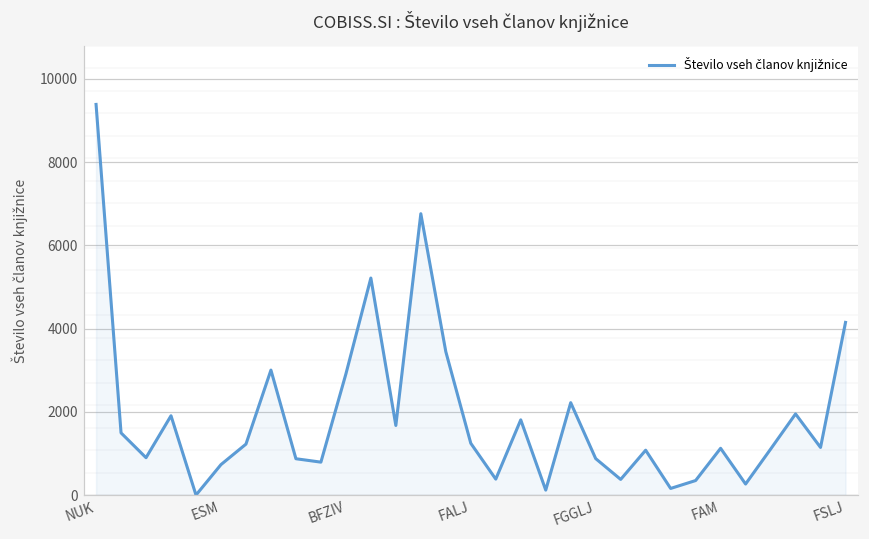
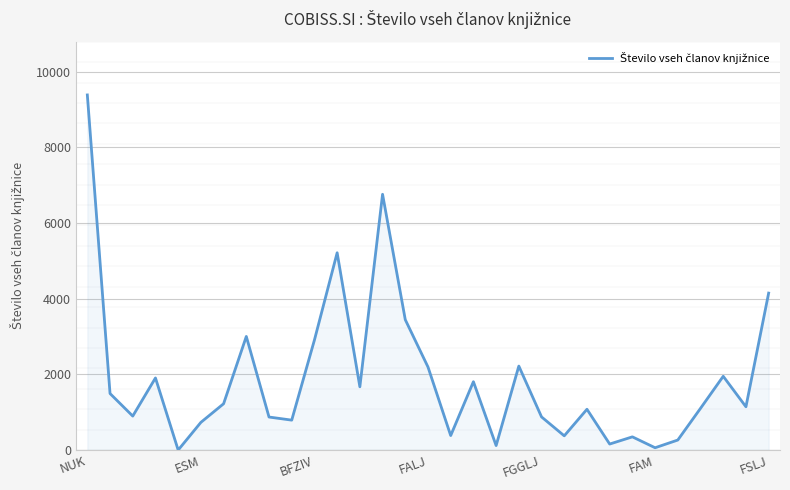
  {
    "NUK": 9400,
    "ESM": 700,
    "BFZIV": 2900,
-   "FALJ": 1200,
+   "FALJ": 2200,
    "FGGLJ": 900,
-   "FAM": 1100,
+   "FAM": 100,
    "FSLJ": 4100
  }
